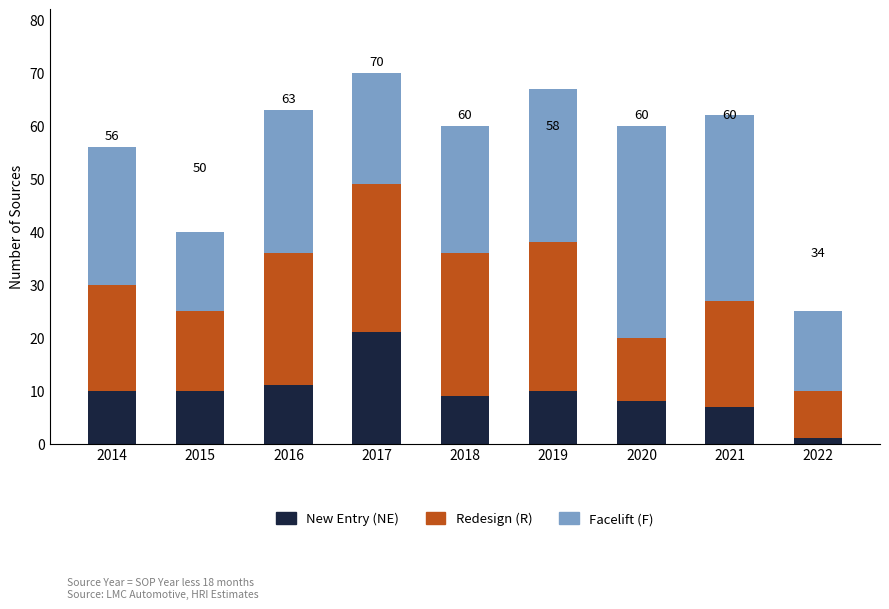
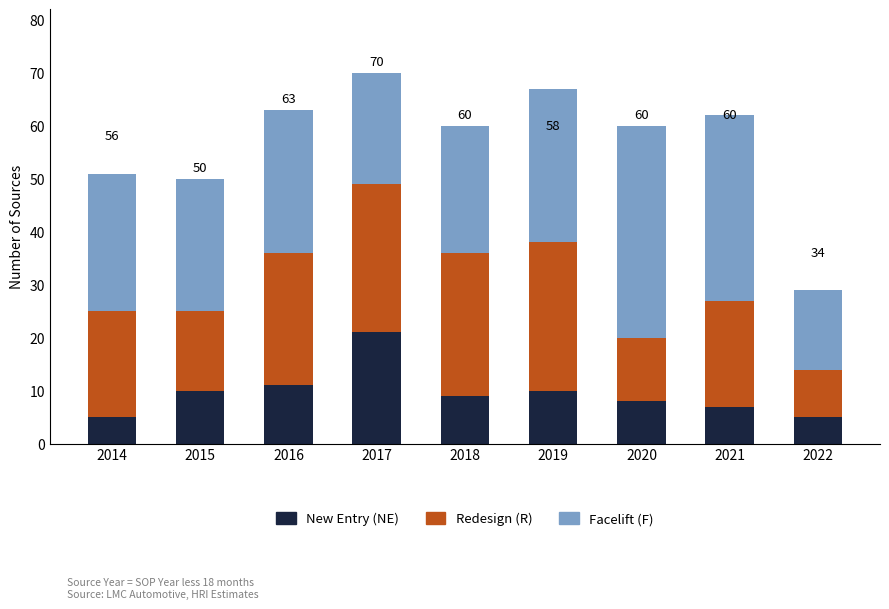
  {
    "New Entry (NE)": {
-     "2014": 10,
+     "2014": 5,
      "2015": 10,
      "2016": 11,
      "2017": 21,
      "2018": 9,
      "2019": 10,
      "2020": 8,
      "2021": 7,
-     "2022": 1
+     "2022": 5
    },
    "Redesign (R)": {
      "2014": 20,
      "2015": 15,
      "2016": 25,
      "2017": 28,
      "2018": 27,
      "2019": 28,
      "2020": 12,
      "2021": 20,
      "2022": 9
    },
    "Facelift (F)": {
      "2014": 26,
-     "2015": 15,
+     "2015": 25,
      "2022": 15
    }
  }
